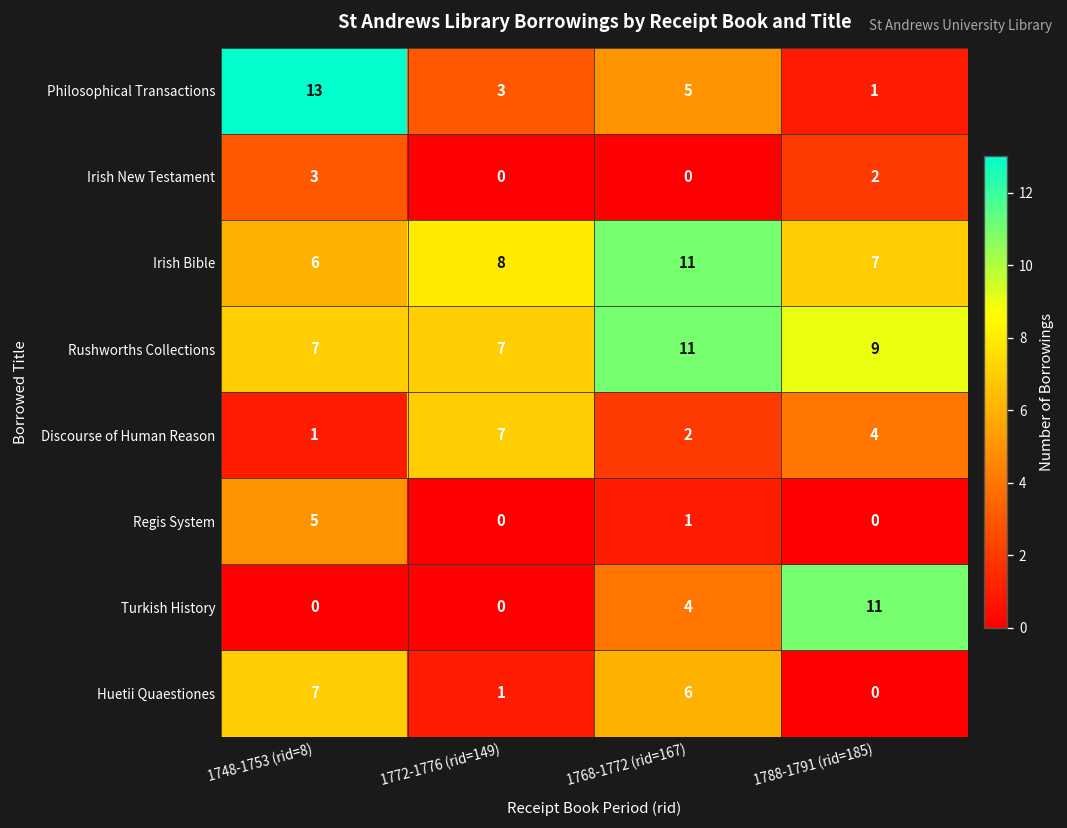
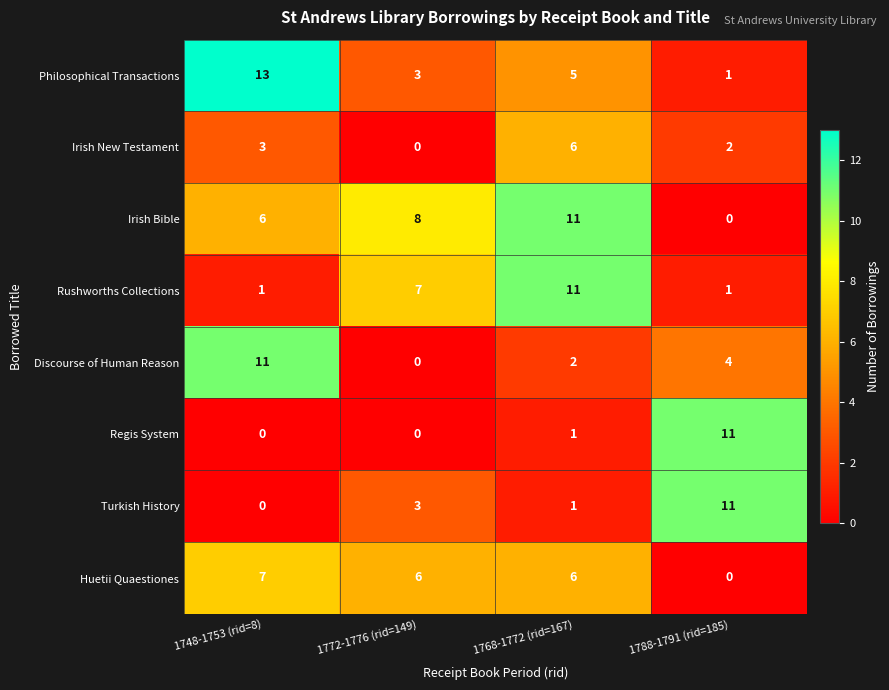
  {
    "Philosophical Transactions": {
      "1748-1753 (rid=8)": 13,
      "1772-1776 (rid=149)": 3,
      "1768-1772 (rid=167)": 5,
      "1788-1791 (rid=185)": 1
    },
    "Irish New Testament": {
      "1748-1753 (rid=8)": 3,
      "1772-1776 (rid=149)": 0,
-     "1768-1772 (rid=167)": 0,
+     "1768-1772 (rid=167)": 6,
      "1788-1791 (rid=185)": 2
    },
    "Irish Bible": {
      "1748-1753 (rid=8)": 6,
      "1772-1776 (rid=149)": 8,
      "1768-1772 (rid=167)": 11,
-     "1788-1791 (rid=185)": 7
+     "1788-1791 (rid=185)": 0
    },
    "Rushworths Collections": {
-     "1748-1753 (rid=8)": 7,
+     "1748-1753 (rid=8)": 1,
      "1772-1776 (rid=149)": 7,
      "1768-1772 (rid=167)": 11,
-     "1788-1791 (rid=185)": 9
+     "1788-1791 (rid=185)": 1
    },
    "Discourse of Human Reason": {
-     "1748-1753 (rid=8)": 1,
-     "1772-1776 (rid=149)": 7,
+     "1748-1753 (rid=8)": 11,
+     "1772-1776 (rid=149)": 0,
      "1768-1772 (rid=167)": 2,
      "1788-1791 (rid=185)": 4
    },
    "Regis System": {
-     "1748-1753 (rid=8)": 5,
+     "1748-1753 (rid=8)": 0,
      "1772-1776 (rid=149)": 0,
      "1768-1772 (rid=167)": 1,
-     "1788-1791 (rid=185)": 0
+     "1788-1791 (rid=185)": 11
    },
    "Turkish History": {
      "1748-1753 (rid=8)": 0,
-     "1772-1776 (rid=149)": 0,
-     "1768-1772 (rid=167)": 4,
+     "1772-1776 (rid=149)": 3,
+     "1768-1772 (rid=167)": 1,
      "1788-1791 (rid=185)": 11
    },
    "Huetii Quaestiones": {
      "1748-1753 (rid=8)": 7,
-     "1772-1776 (rid=149)": 1,
+     "1772-1776 (rid=149)": 6,
      "1768-1772 (rid=167)": 6,
      "1788-1791 (rid=185)": 0
    }
  }
